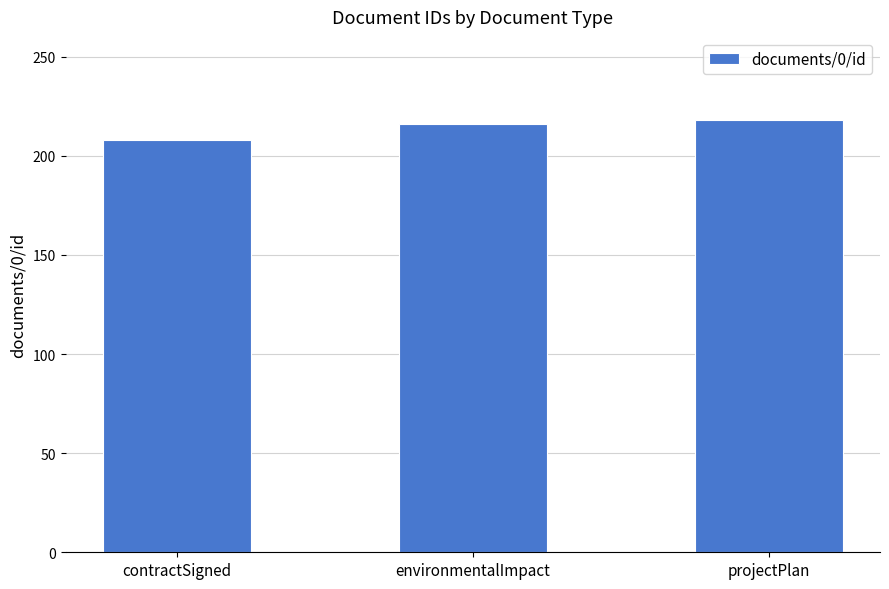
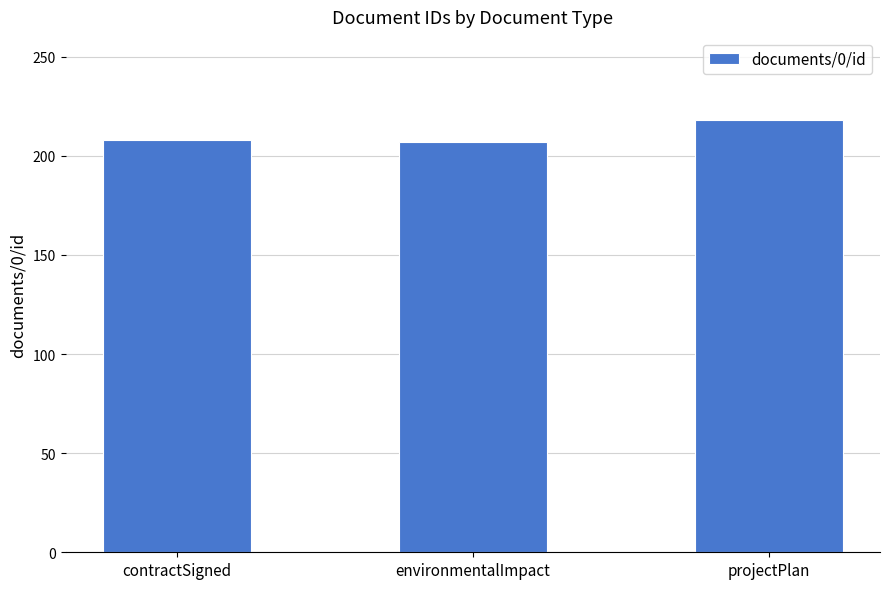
  {
    "contractSigned": 208,
-   "environmentalImpact": 216,
+   "environmentalImpact": 207,
    "projectPlan": 218
  }
